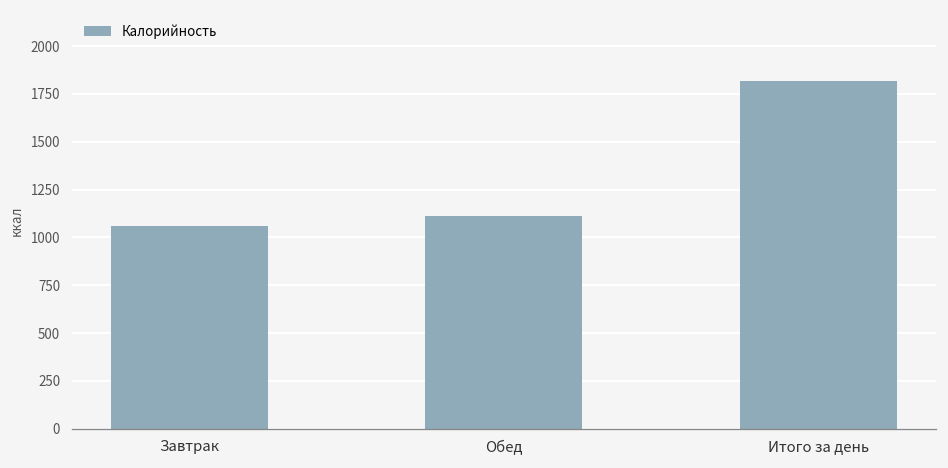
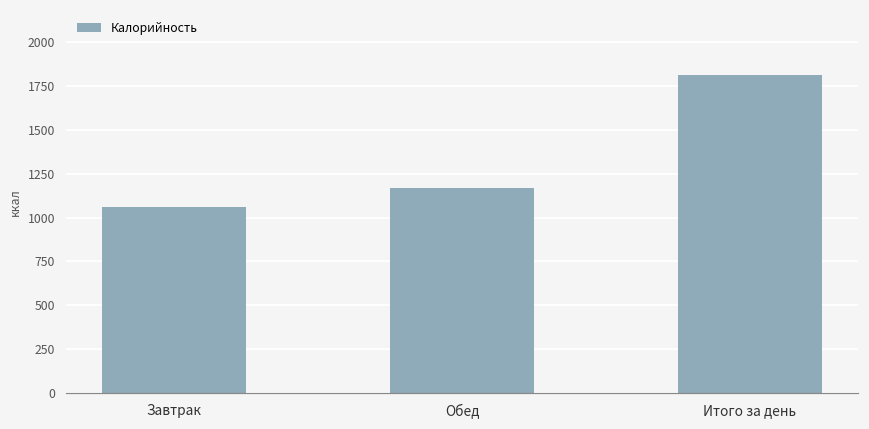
  {
    "Завтрак": 1060,
-   "Обед": 1110,
+   "Обед": 1170,
    "Итого за день": 1820
  }
